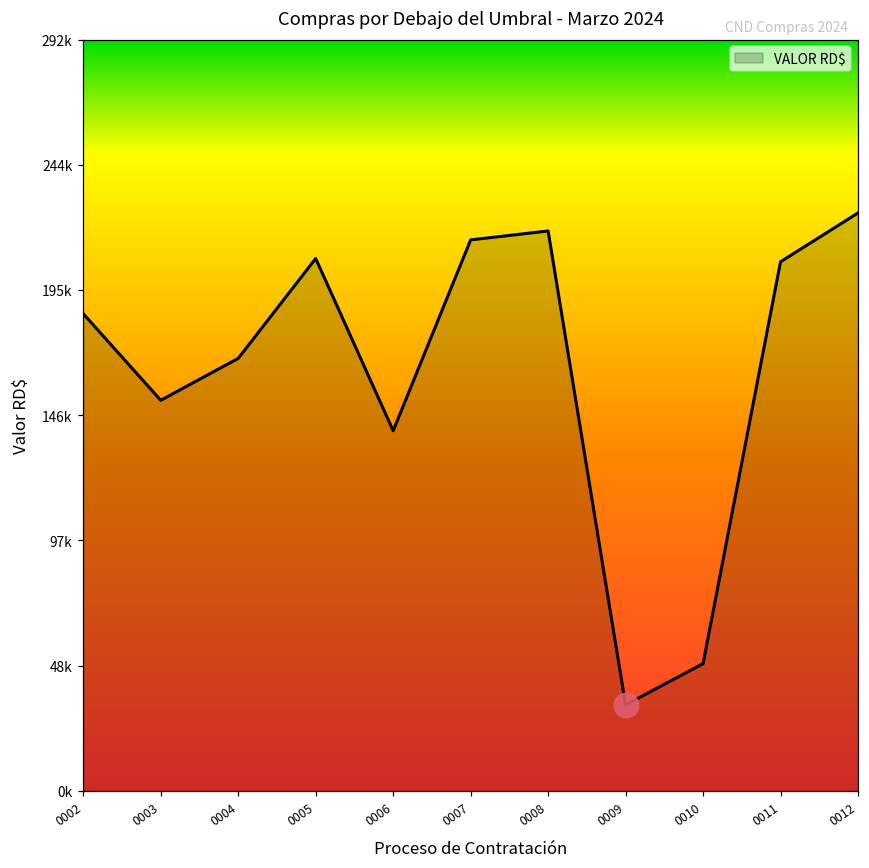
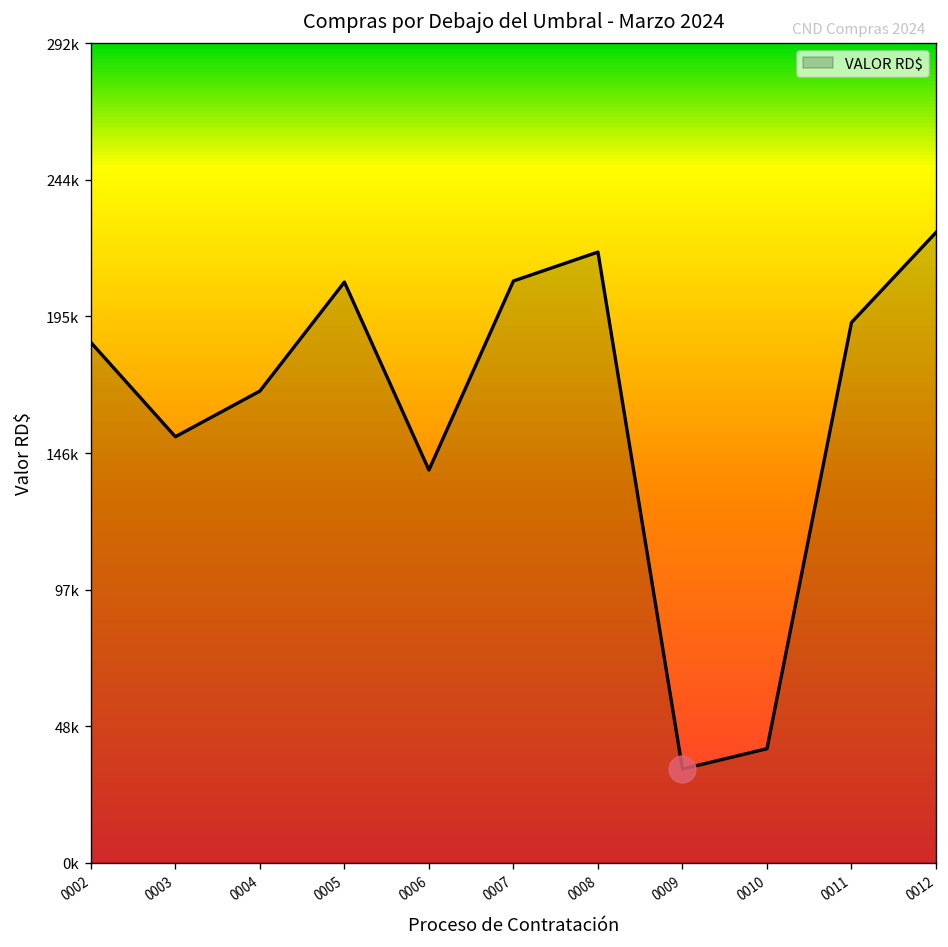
  {
    "VALOR RD$": {
      "0002": 186000,
      "0003": 152000,
      "0004": 169000,
      "0005": 208000,
      "0006": 140000,
-     "0007": 215000,
+     "0007": 208000,
      "0008": 218000,
-     "0010": 50000,
-     "0011": 206000,
+     "0010": 41000,
+     "0011": 193000,
      "0012": 225000
    }
  }
